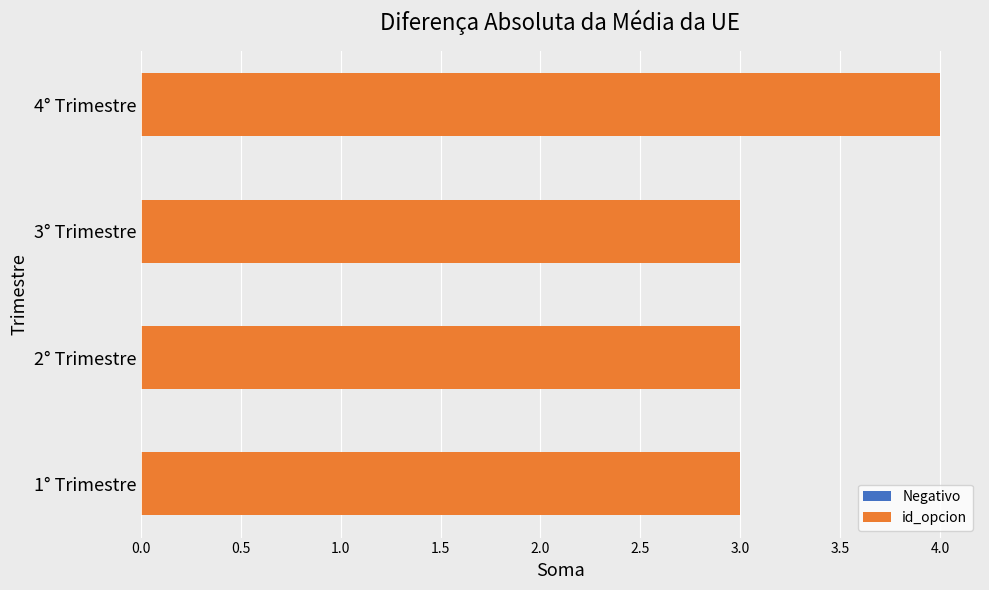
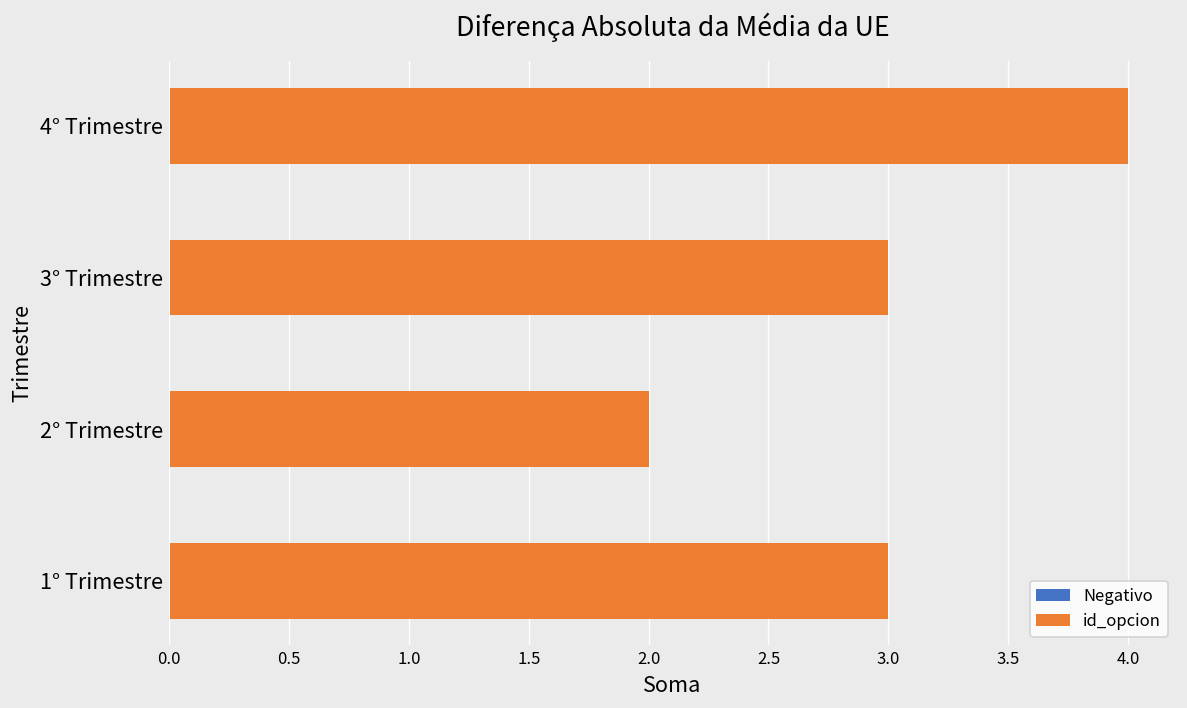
  {
    "4° Trimestre": 4,
    "3° Trimestre": 3,
-   "2° Trimestre": 3,
+   "2° Trimestre": 2,
    "1° Trimestre": 3
  }
